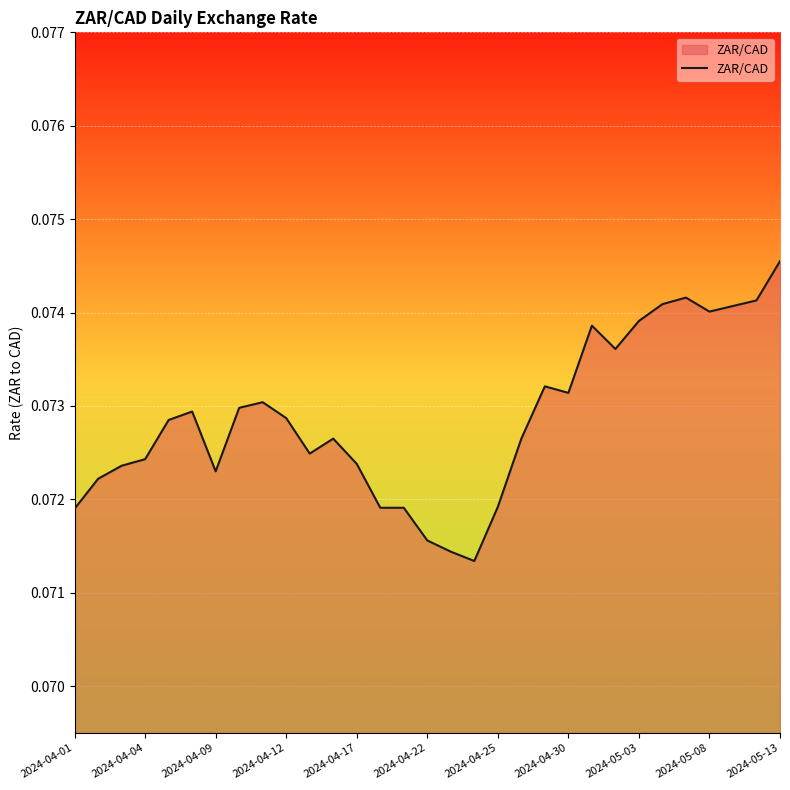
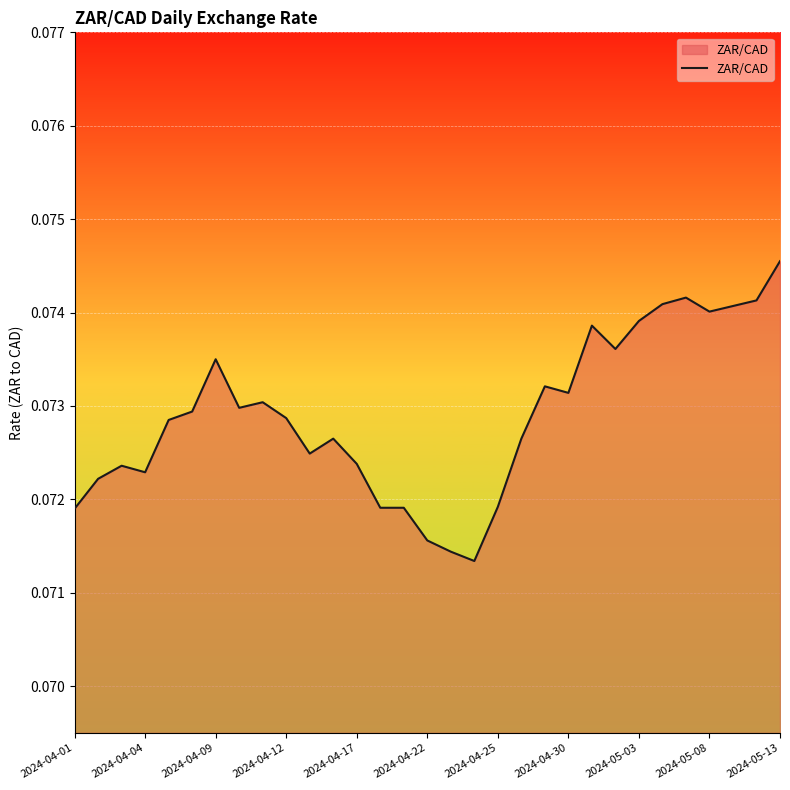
  {
    "2024-04-01": 0.0719,
-   "2024-04-04": 0.0724,
-   "2024-04-09": 0.0723,
+   "2024-04-04": 0.0723,
+   "2024-04-09": 0.0735,
    "2024-04-12": 0.0729,
    "2024-04-17": 0.0724,
    "2024-04-22": 0.0716,
    "2024-04-25": 0.0719,
    "2024-04-30": 0.0731,
    "2024-05-03": 0.0739,
    "2024-05-08": 0.0740,
    "2024-05-13": 0.0746
  }
